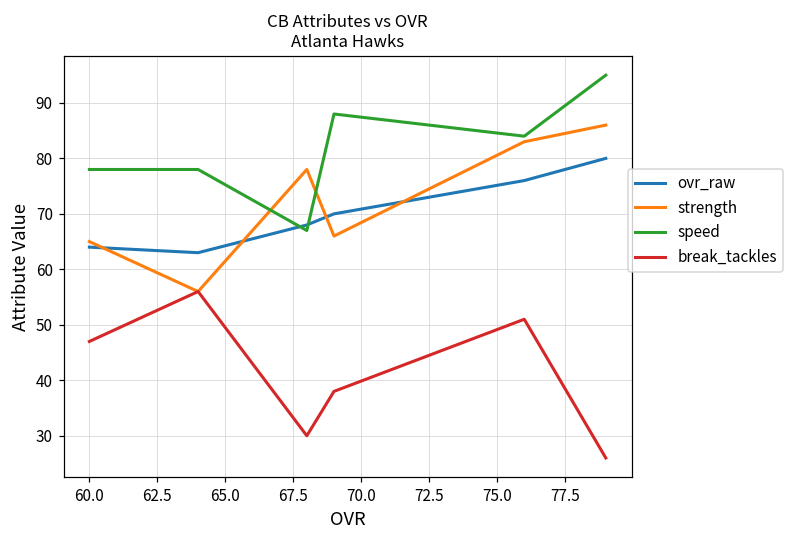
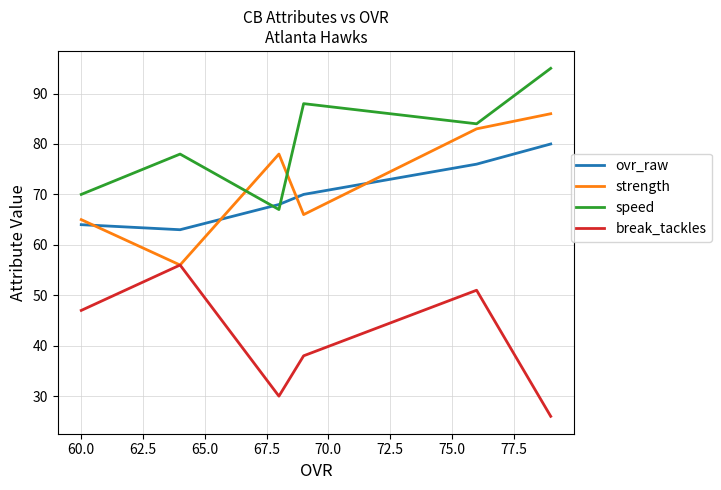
  {
    "ovr_raw": {
      "60.0": 64
    },
    "strength": {
      "60.0": 65
    },
    "speed": {
-     "60.0": 78
+     "60.0": 70
    },
    "break_tackles": {
      "60.0": 47
    }
  }
